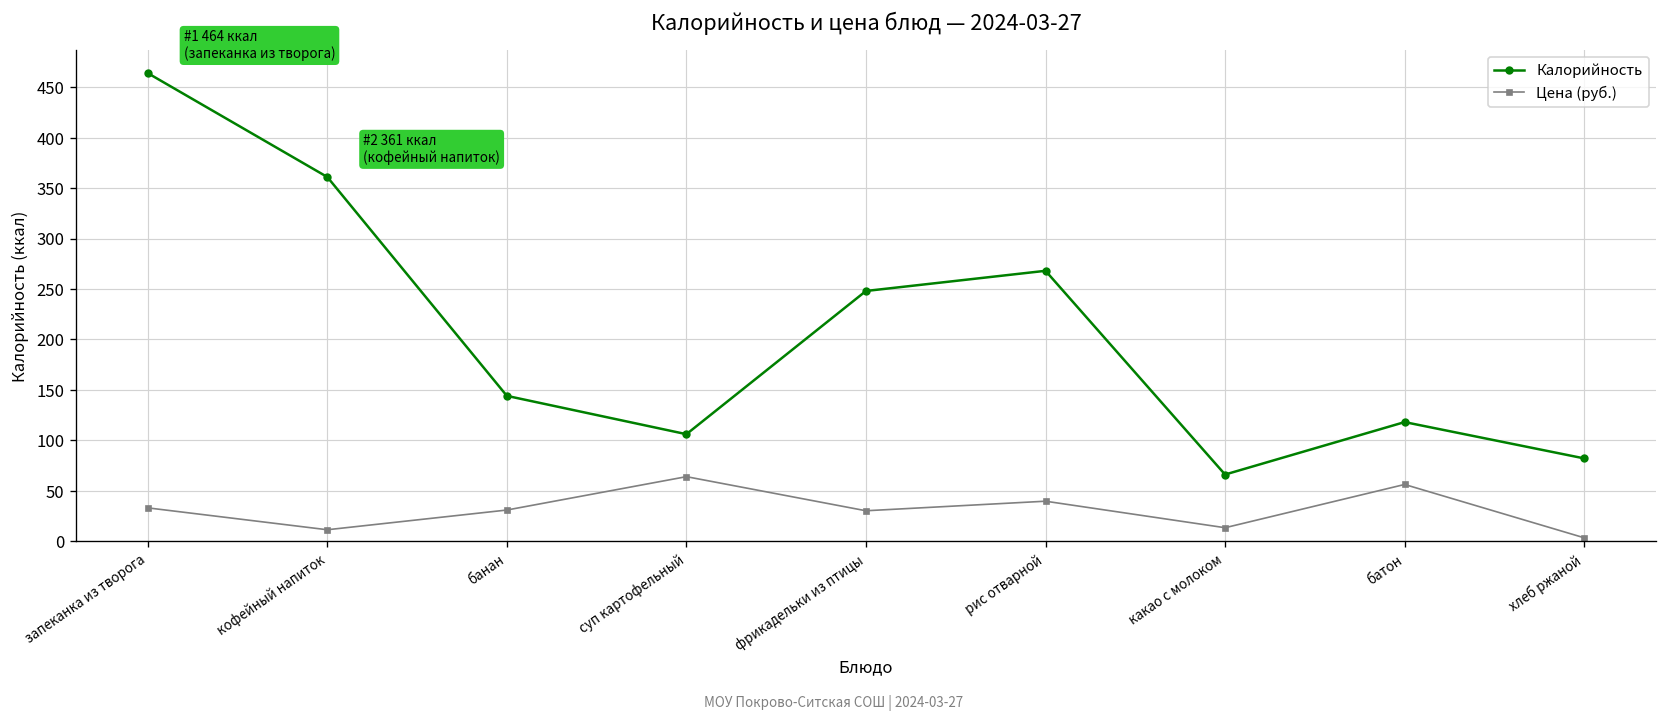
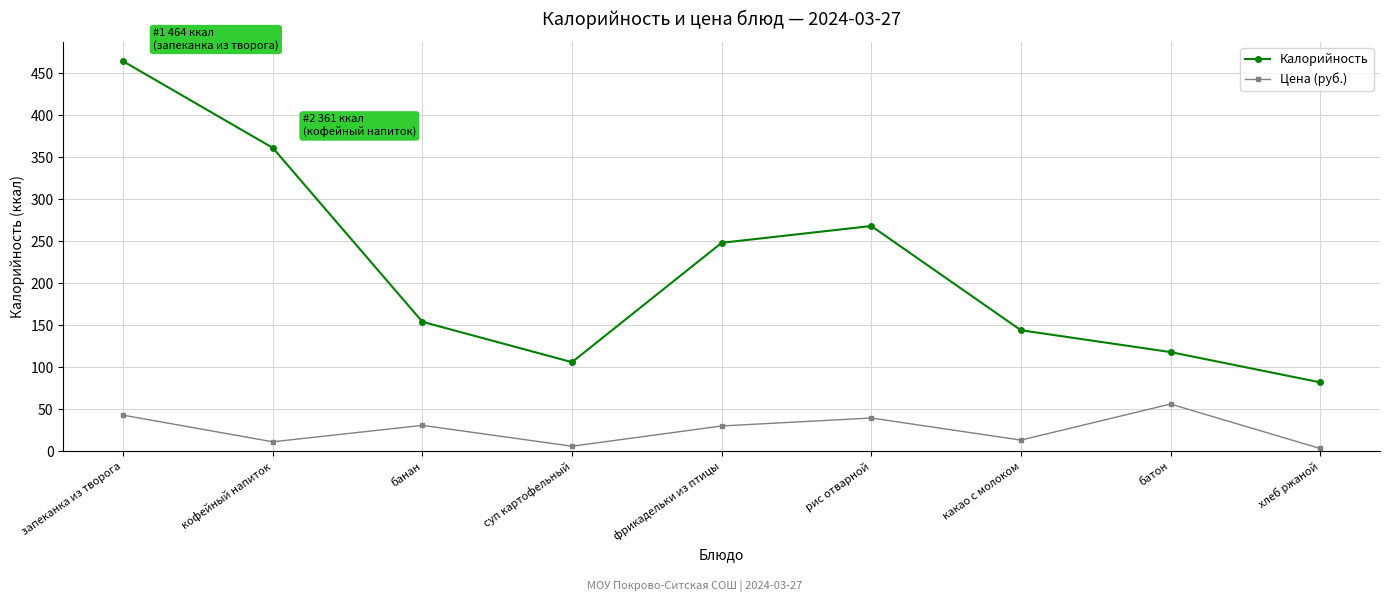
  {
    "Калорийность": {
      "запеканка из творога": 460,
      "кофейный напиток": 360,
-     "банан": 140,
+     "банан": 150,
      "суп картофельный": 110,
      "фрикадельки из птицы": 250,
      "рис отварной": 270,
-     "какао с молоком": 70,
+     "какао с молоком": 140,
      "батон": 120,
      "хлеб ржаной": 80
    },
    "Цена (руб.)": {
-     "запеканка из творога": 30,
+     "запеканка из творога": 40,
      "кофейный напиток": 10,
      "банан": 30,
-     "суп картофельный": 60,
+     "суп картофельный": 10,
      "фрикадельки из птицы": 30,
      "рис отварной": 40,
      "какао с молоком": 10,
      "батон": 60,
      "хлеб ржаной": 0
    }
  }
